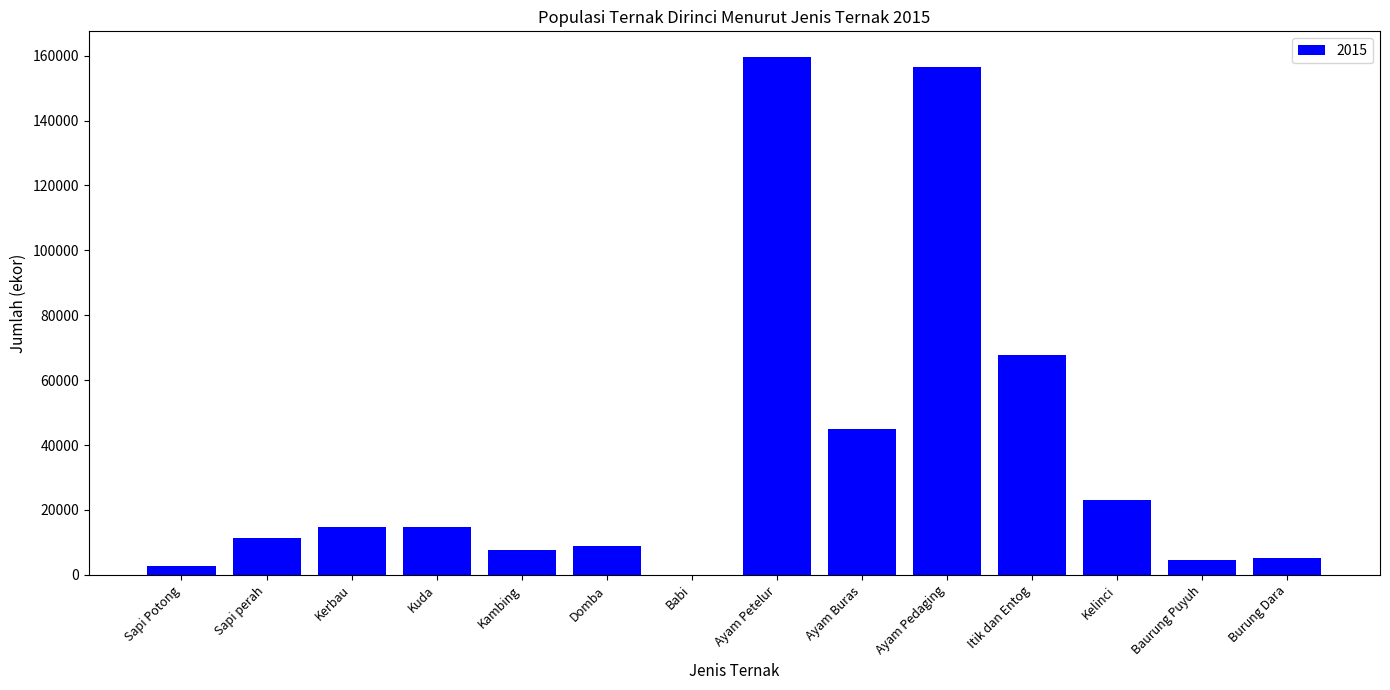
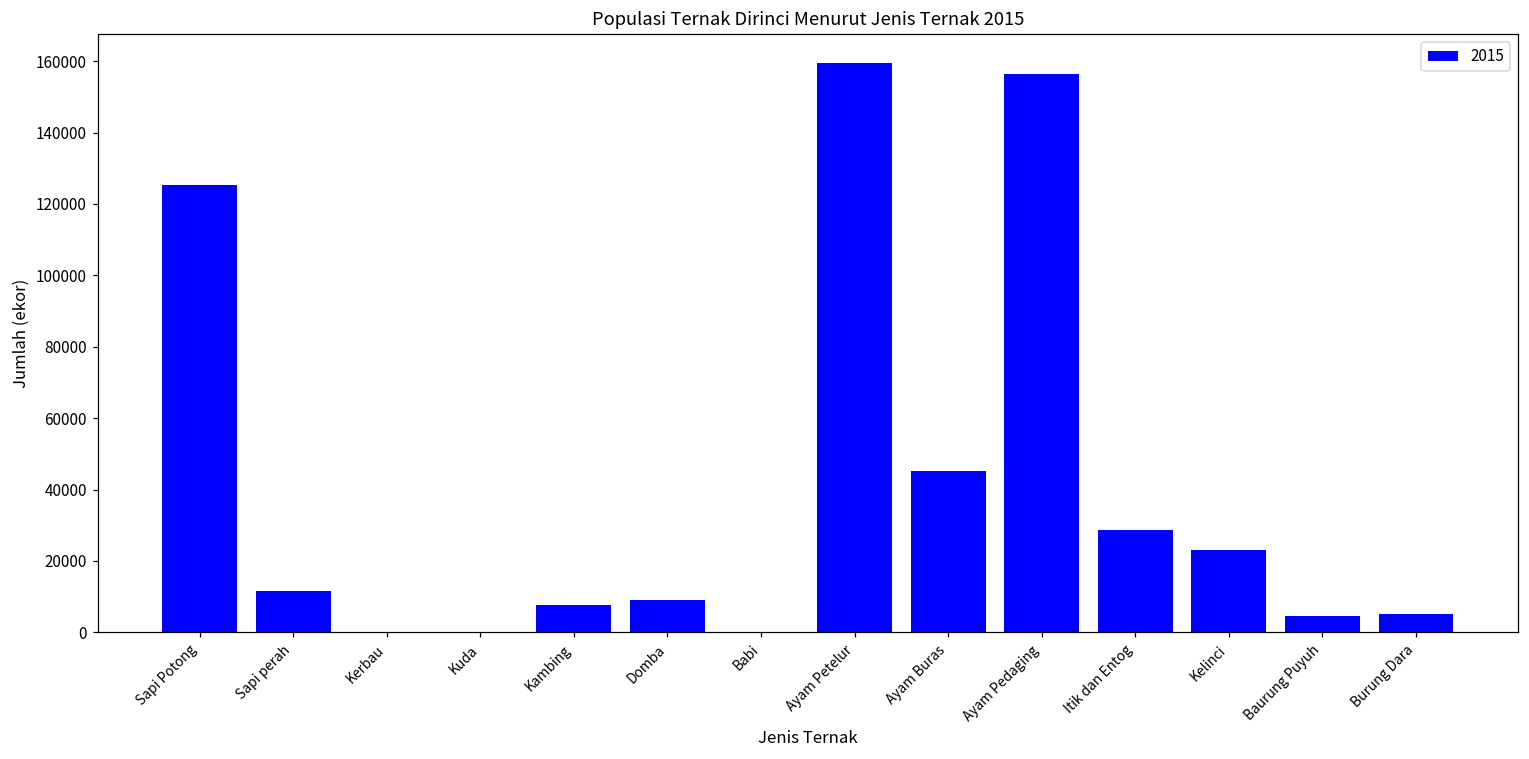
  {
-   "Sapi Potong": 3000,
+   "Sapi Potong": 125000,
    "Sapi perah": 11000,
-   "Kerbau": 15000,
-   "Kuda": 15000,
+   "Kerbau": 0,
+   "Kuda": 0,
    "Kambing": 8000,
    "Domba": 9000,
    "Babi": 0,
    "Ayam Petelur": 160000,
    "Ayam Buras": 45000,
    "Ayam Pedaging": 156000,
-   "Itik dan Entog": 68000,
+   "Itik dan Entog": 29000,
    "Kelinci": 23000,
    "Baurung Puyuh": 5000,
    "Burung Dara": 5000
  }
